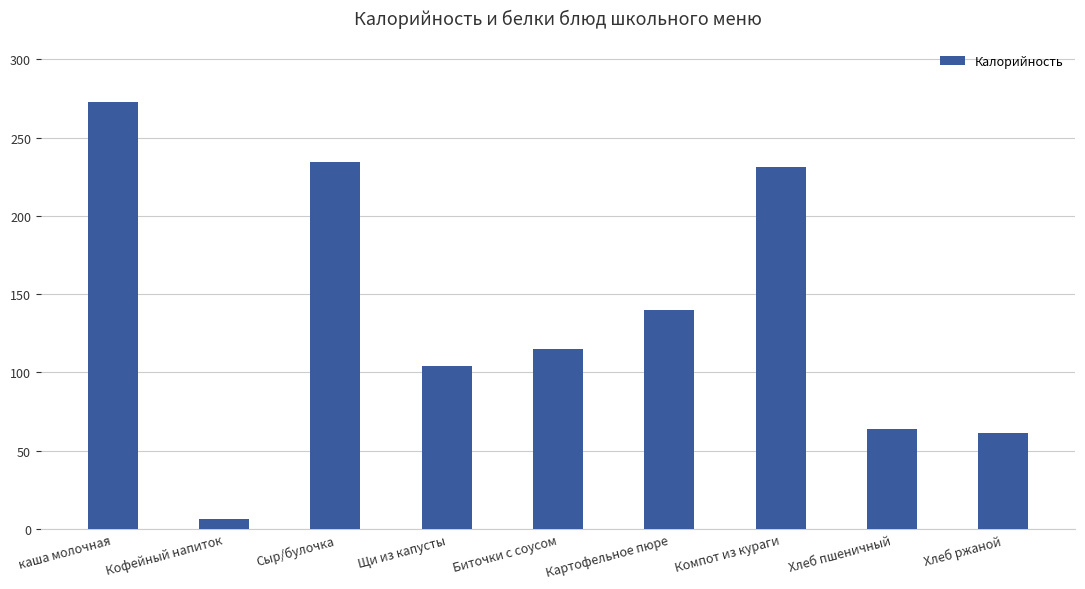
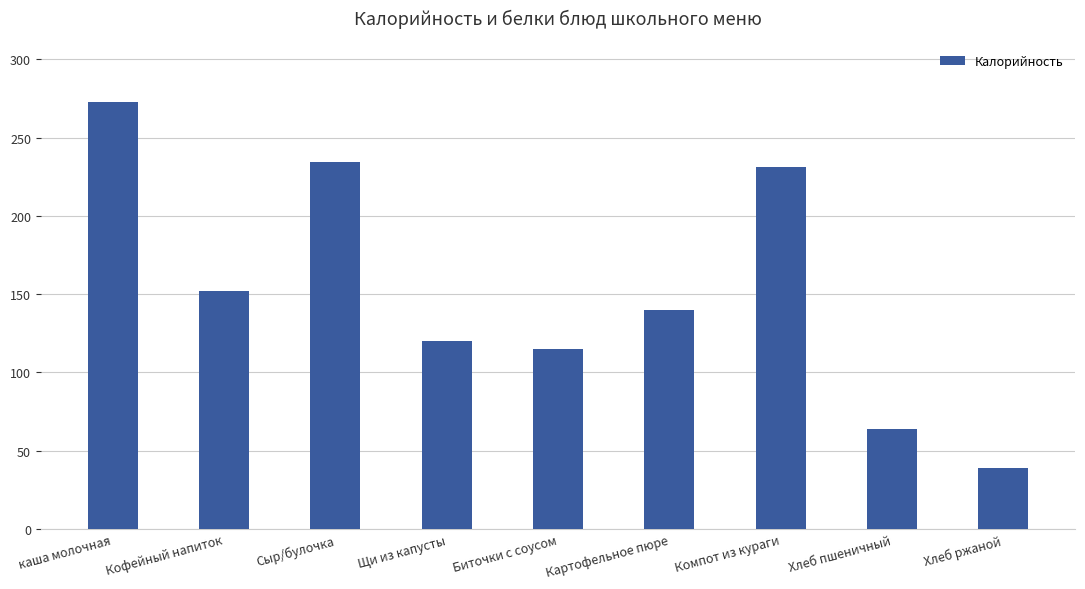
  {
    "каша молочная": 273,
-   "Кофейный напиток": 7,
+   "Кофейный напиток": 152,
    "Сыр/булочка": 235,
-   "Щи из капусты": 104,
+   "Щи из капусты": 120,
    "Биточки с соусом": 115,
    "Картофельное пюре": 140,
    "Компот из кураги": 232,
    "Хлеб пшеничный": 64,
-   "Хлеб ржаной": 61
+   "Хлеб ржаной": 39
  }
